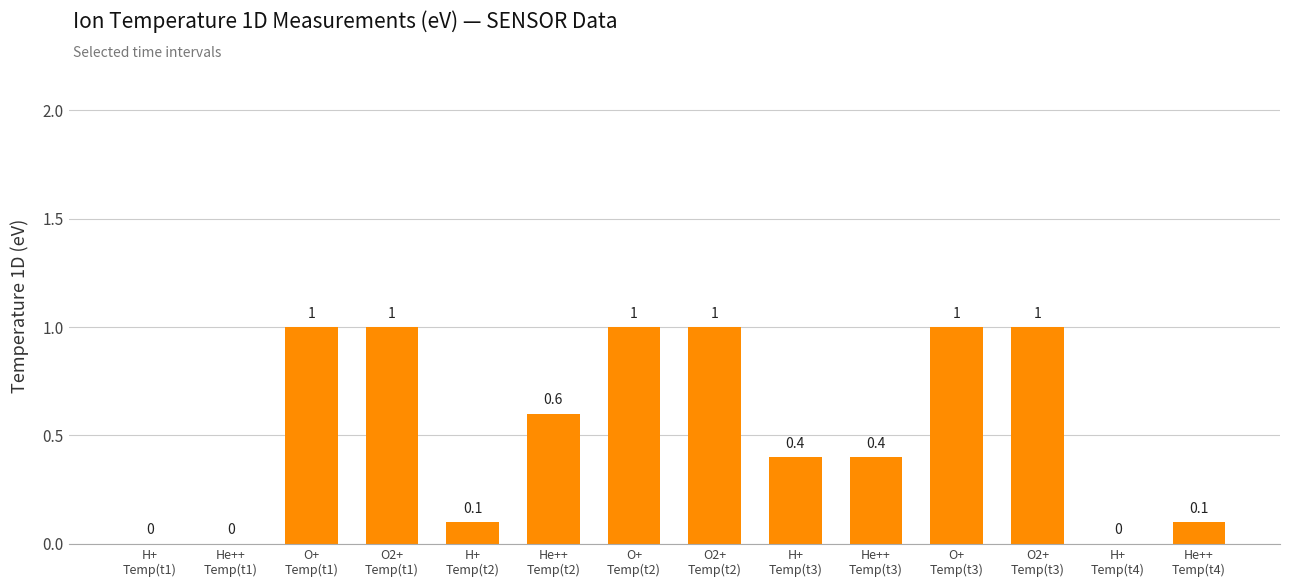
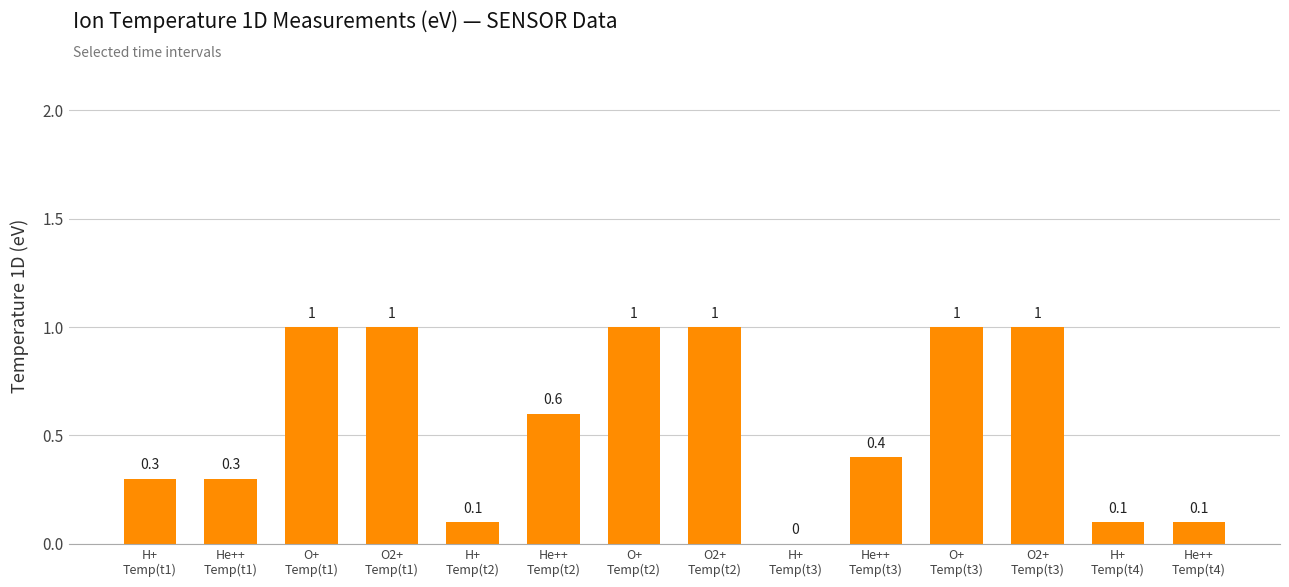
  {
-   "H+ Temp(t1)": 0,
-   "He++ Temp(t1)": 0,
+   "H+ Temp(t1)": 0.3,
+   "He++ Temp(t1)": 0.3,
    "O+ Temp(t1)": 1,
    "O2+ Temp(t1)": 1,
    "H+ Temp(t2)": 0.1,
    "He++ Temp(t2)": 0.6,
    "O+ Temp(t2)": 1,
    "O2+ Temp(t2)": 1,
-   "H+ Temp(t3)": 0.4,
+   "H+ Temp(t3)": 0,
    "He++ Temp(t3)": 0.4,
    "O+ Temp(t3)": 1,
    "O2+ Temp(t3)": 1,
-   "H+ Temp(t4)": 0,
+   "H+ Temp(t4)": 0.1,
    "He++ Temp(t4)": 0.1
  }
